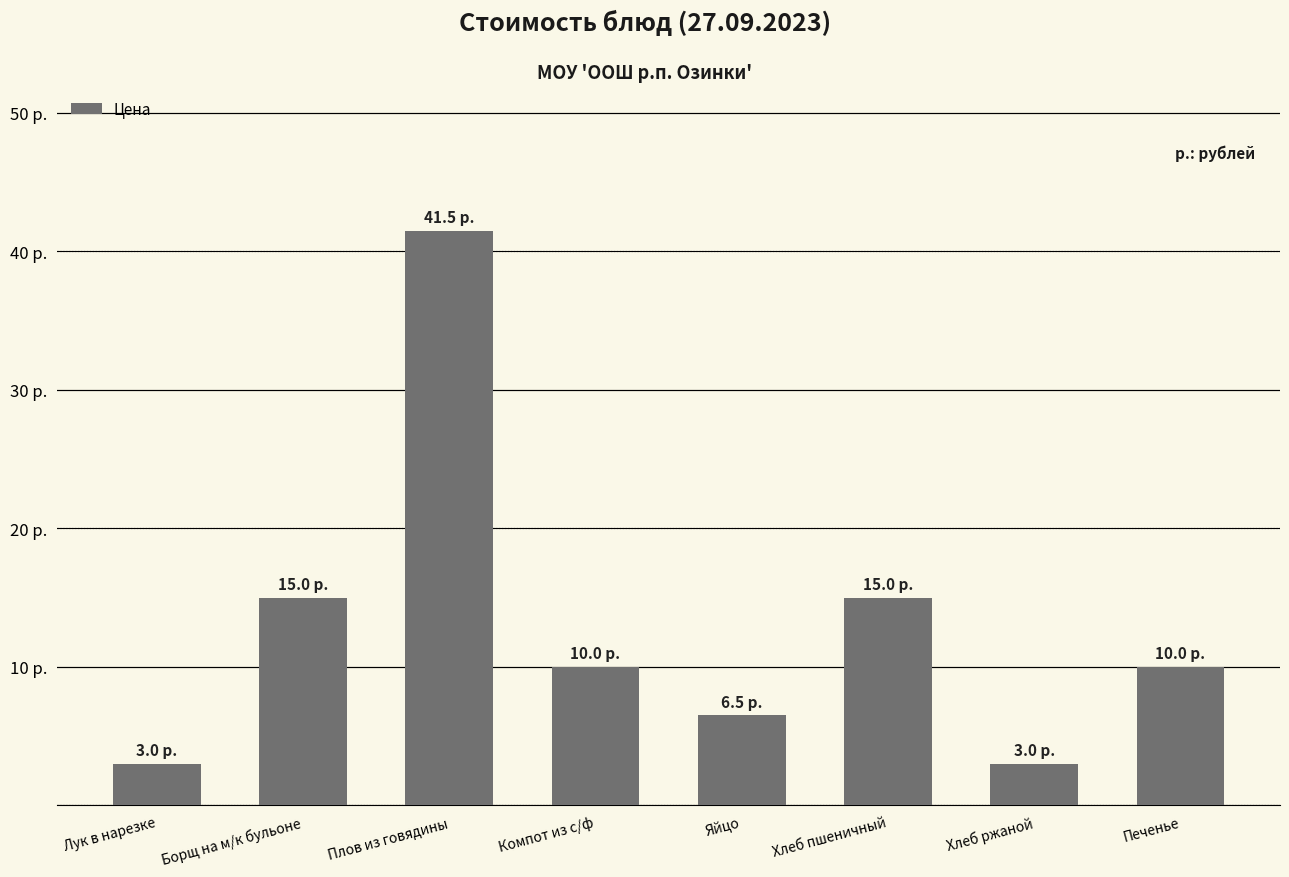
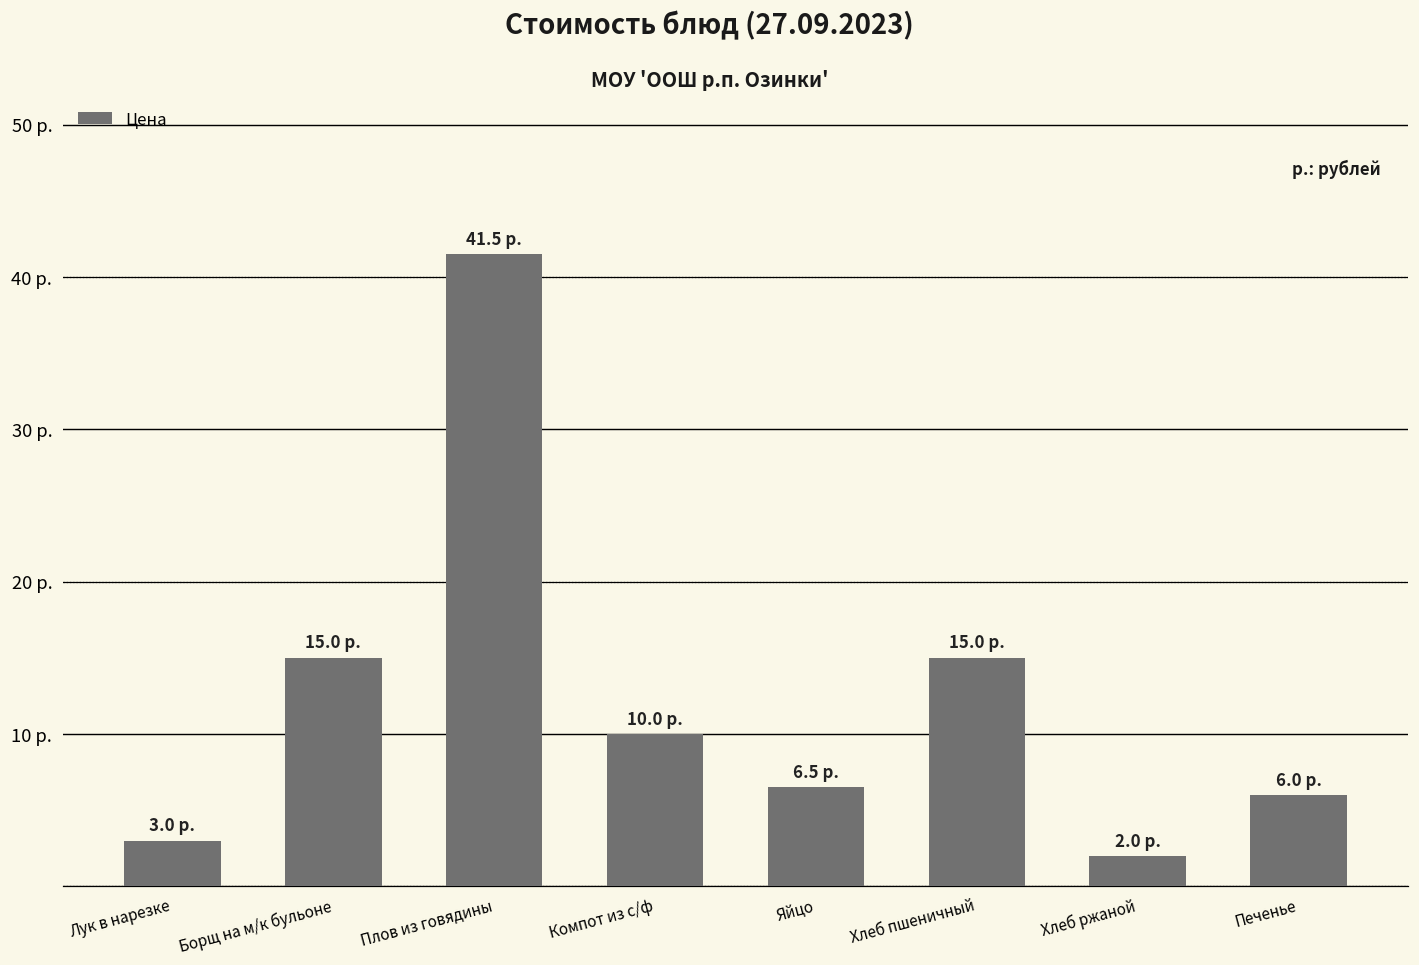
  {
    "Лук в нарезке": 3.0,
    "Борщ на м/к бульоне": 15.0,
    "Плов из говядины": 41.5,
    "Компот из с/ф": 10.0,
    "Яйцо": 6.5,
    "Хлеб пшеничный": 15.0,
-   "Хлеб ржаной": 3.0,
-   "Печенье": 10.0
+   "Хлеб ржаной": 2.0,
+   "Печенье": 6.0
  }
